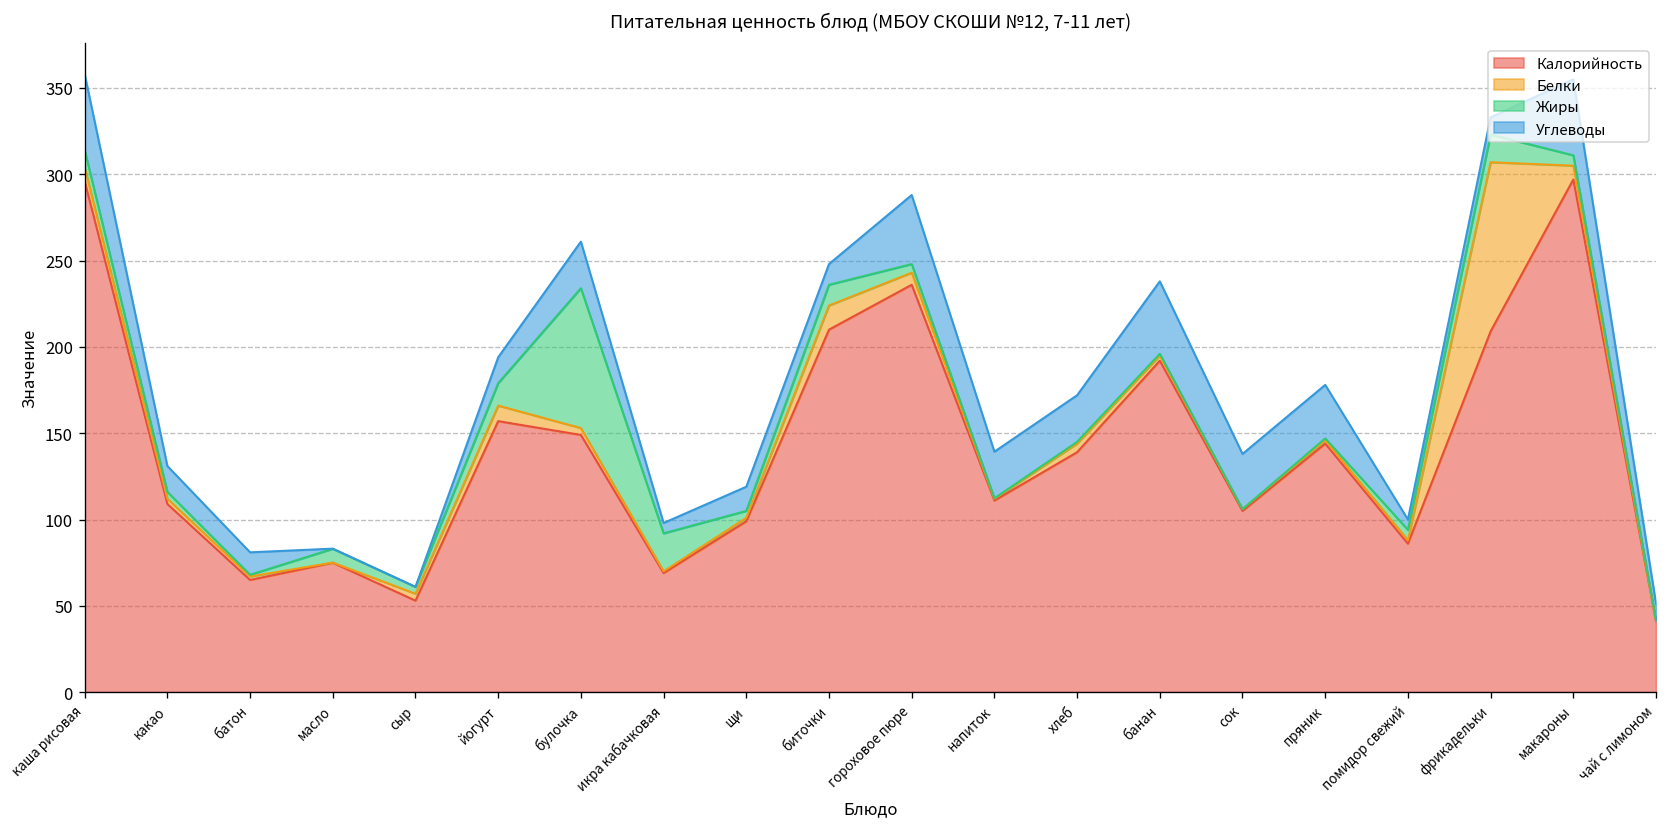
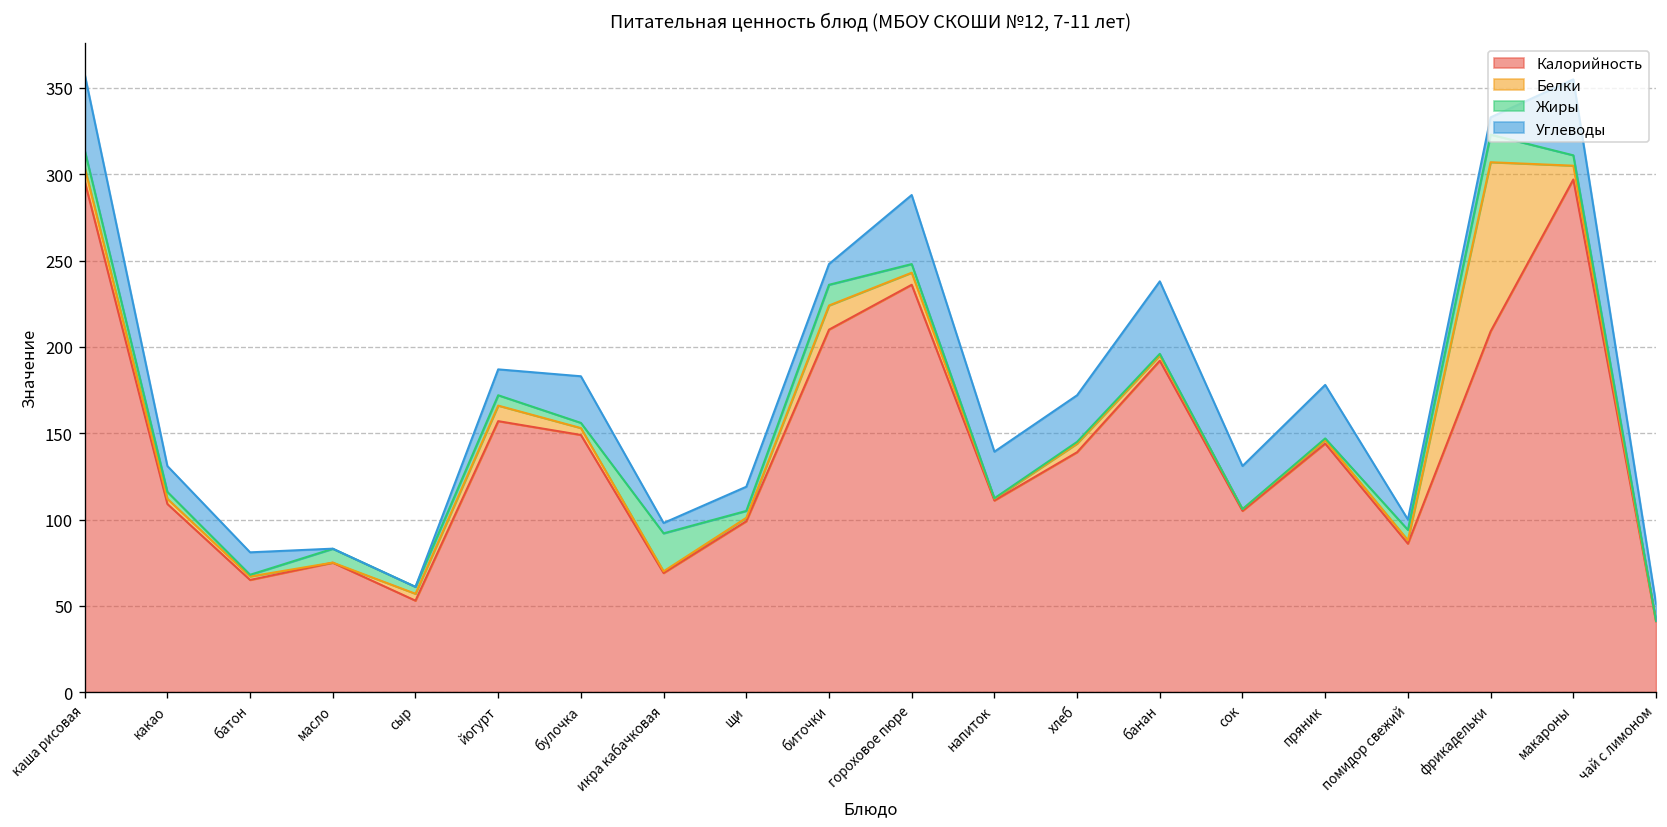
  {
    "Калорийность": {
      "каша рисовая": 296,
      "какао": 109,
      "батон": 65,
      "сыр": 53,
      "йогурт": 157,
      "булочка": 149,
      "щи": 99,
      "биточки": 210,
      "гороховое пюре": 236,
      "хлеб": 139,
      "банан": 192,
      "пряник": 144,
      "помидор свежий": 86,
      "фрикадельки": 209,
      "макароны": 297
    },
    "Белки": {
      "каша рисовая": 8,
      "какао": 3,
      "сыр": 4,
      "йогурт": 9,
      "булочка": 4,
      "щи": 2,
      "биточки": 14,
      "гороховое пюре": 7,
      "помидор свежий": 2,
      "фрикадельки": 98,
      "макароны": 8
    },
    "Жиры": {
      "каша рисовая": 10,
      "какао": 4,
-     "йогурт": 13,
-     "булочка": 81,
+     "йогурт": 6,
+     "булочка": 3,
      "икра кабачковая": 22,
      "щи": 4,
      "биточки": 12,
      "гороховое пюре": 5,
      "помидор свежий": 6,
      "макароны": 6
    },
    "Углеводы": {
      "каша рисовая": 44,
      "какао": 15,
      "батон": 13,
      "йогурт": 15,
      "булочка": 27,
      "икра кабачковая": 6,
      "щи": 14,
      "биточки": 12,
      "гороховое пюре": 40,
      "напиток": 27,
      "хлеб": 27,
      "банан": 42,
-     "сок": 32,
+     "сок": 25,
      "пряник": 31,
      "помидор свежий": 6,
      "чай с лимоном": 10
    }
  }
